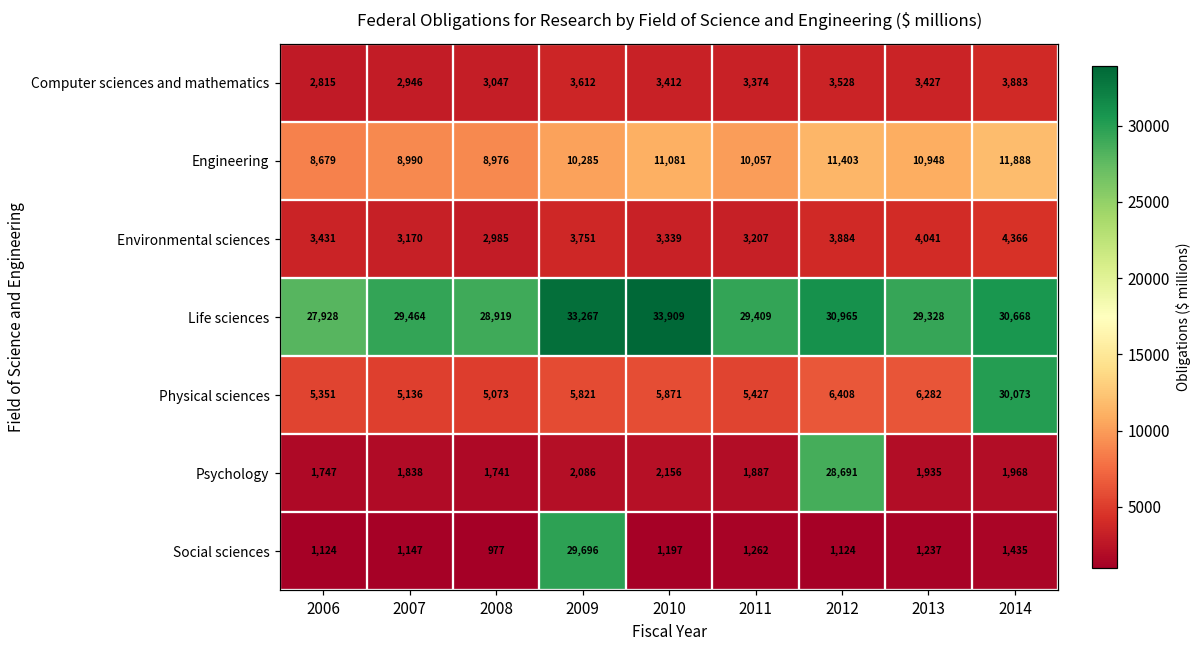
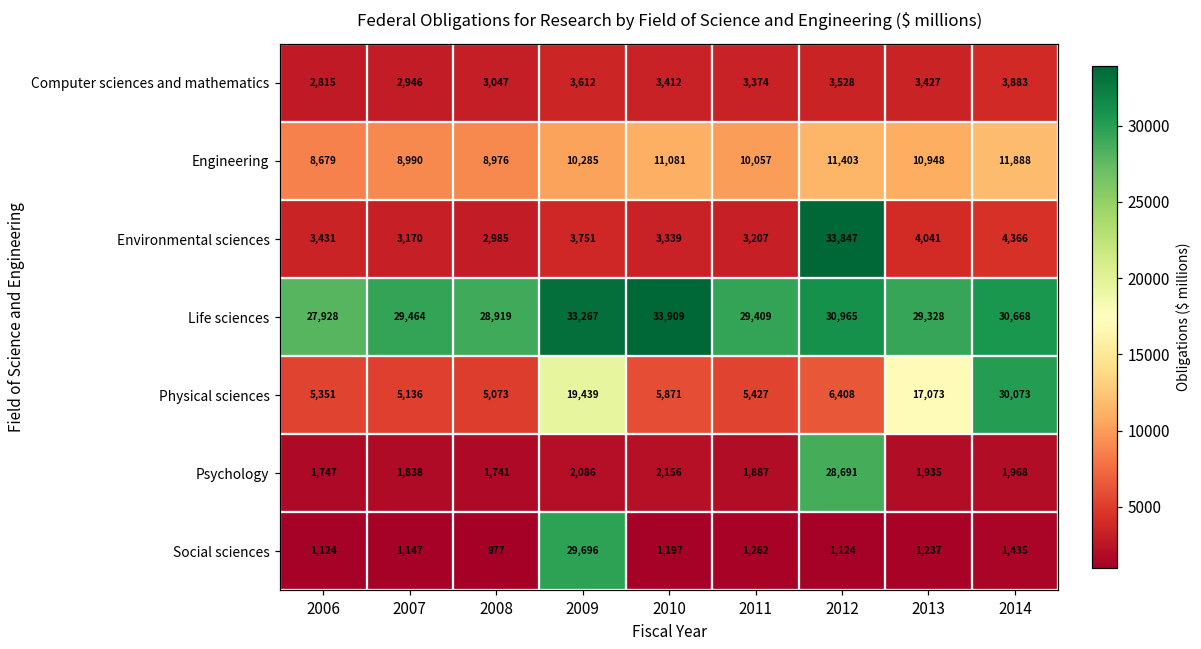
  {
    "Computer sciences and mathematics": {
      "2006": "2,815",
      "2007": "2,946",
      "2008": "3,047",
      "2009": "3,612",
      "2010": "3,412",
      "2011": "3,374",
      "2012": "3,528",
      "2013": "3,427",
      "2014": "3,883"
    },
    "Engineering": {
      "2006": "8,679",
      "2007": "8,990",
      "2008": "8,976",
      "2009": "10,285",
      "2010": "11,081",
      "2011": "10,057",
      "2012": "11,403",
      "2013": "10,948",
      "2014": "11,888"
    },
    "Environmental sciences": {
      "2006": "3,431",
      "2007": "3,170",
      "2008": "2,985",
      "2009": "3,751",
      "2010": "3,339",
      "2011": "3,207",
-     "2012": "3,884",
+     "2012": "33,847",
      "2013": "4,041",
      "2014": "4,366"
    },
    "Life sciences": {
      "2006": "27,928",
      "2007": "29,464",
      "2008": "28,919",
      "2009": "33,267",
      "2010": "33,909",
      "2011": "29,409",
      "2012": "30,965",
      "2013": "29,328",
      "2014": "30,668"
    },
    "Physical sciences": {
      "2006": "5,351",
      "2007": "5,136",
      "2008": "5,073",
-     "2009": "5,821",
+     "2009": "19,439",
      "2010": "5,871",
      "2011": "5,427",
      "2012": "6,408",
-     "2013": "6,282",
+     "2013": "17,073",
      "2014": "30,073"
    },
    "Psychology": {
      "2006": "1,747",
      "2007": "1,838",
      "2008": "1,741",
      "2009": "2,086",
      "2010": "2,156",
      "2011": "1,887",
      "2012": "28,691",
      "2013": "1,935",
      "2014": "1,968"
    },
    "Social sciences": {
      "2006": "1,124",
      "2007": "1,147",
      "2008": "977",
      "2009": "29,696",
      "2010": "1,197",
      "2011": "1,262",
      "2012": "1,124",
      "2013": "1,237",
      "2014": "1,435"
    }
  }
